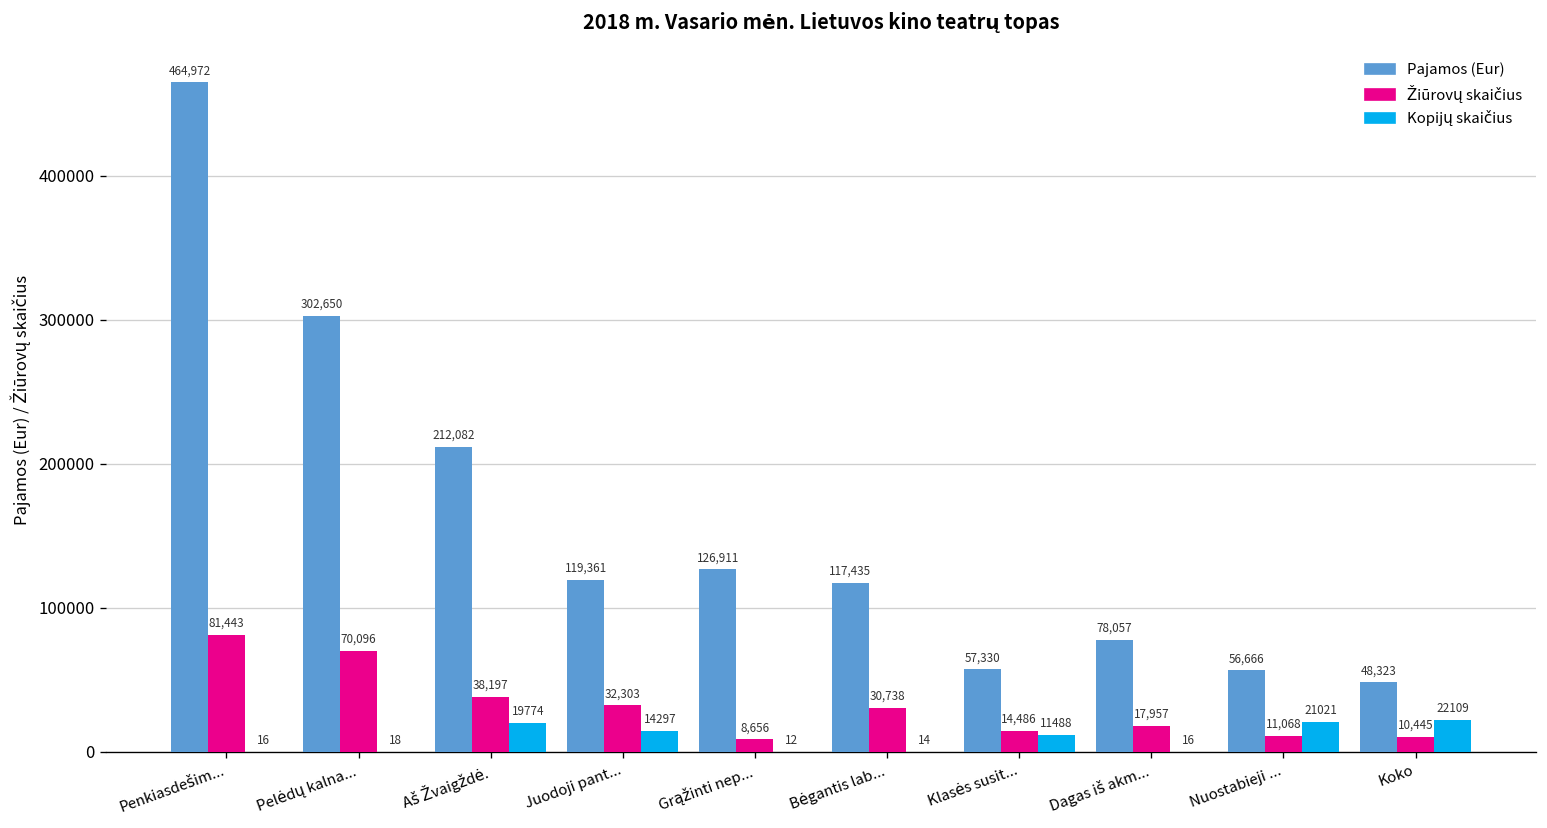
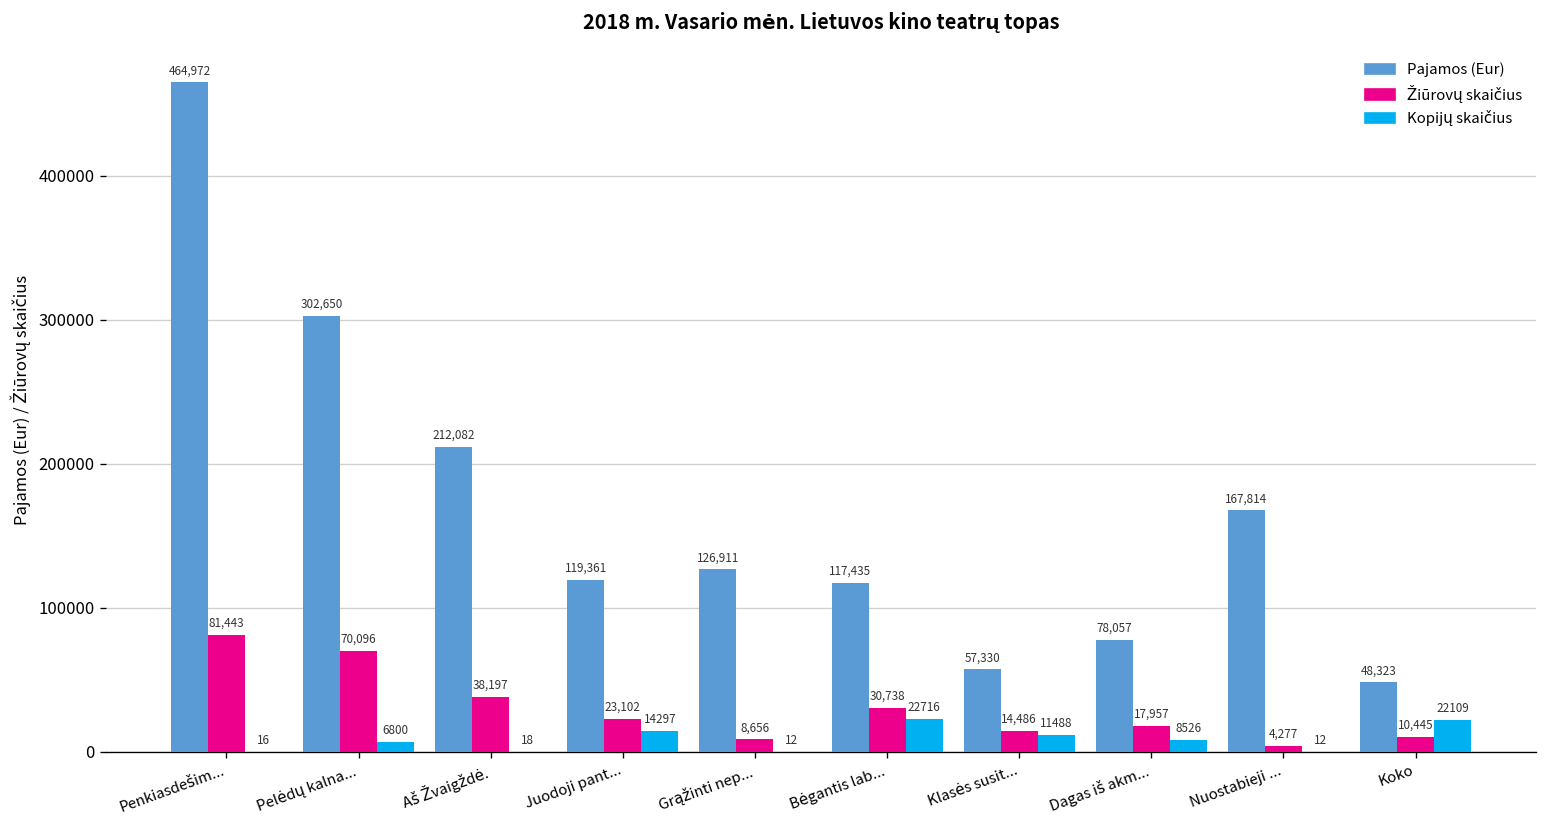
  {
    "Pajamos (Eur)": {
      "Penkiasdešim...": "464,972",
      "Pelėdų kalna...": "302,650",
      "Aš Žvaigždė.": "212,082",
      "Klasės susit...": "57,330",
-     "Nuostabieji ...": "56,666",
+     "Nuostabieji ...": "167,814",
      "Koko": "48,323"
    },
    "Žiūrovų skaičius": {
      "Penkiasdešim...": "81,443",
      "Pelėdų kalna...": "70,096",
      "Aš Žvaigždė.": "38,197",
-     "Juodoji pant...": "32,303",
+     "Juodoji pant...": "23,102",
      "Grąžinti nep...": "8,656",
      "Bėgantis lab...": "30,738",
      "Klasės susit...": "14,486",
      "Dagas iš akm...": "17,957",
-     "Nuostabieji ...": "11,068",
+     "Nuostabieji ...": "4,277",
      "Koko": "10,445"
    },
    "Kopijų skaičius": {
      "Penkiasdešim...": "16",
-     "Pelėdų kalna...": "18",
-     "Aš Žvaigždė.": "19774",
+     "Pelėdų kalna...": "6800",
+     "Aš Žvaigždė.": "18",
      "Juodoji pant...": "14297",
      "Grąžinti nep...": "12",
-     "Bėgantis lab...": "14",
+     "Bėgantis lab...": "22716",
      "Klasės susit...": "11488",
-     "Dagas iš akm...": "16",
-     "Nuostabieji ...": "21021",
+     "Dagas iš akm...": "8526",
+     "Nuostabieji ...": "12",
      "Koko": "22109"
    }
  }
